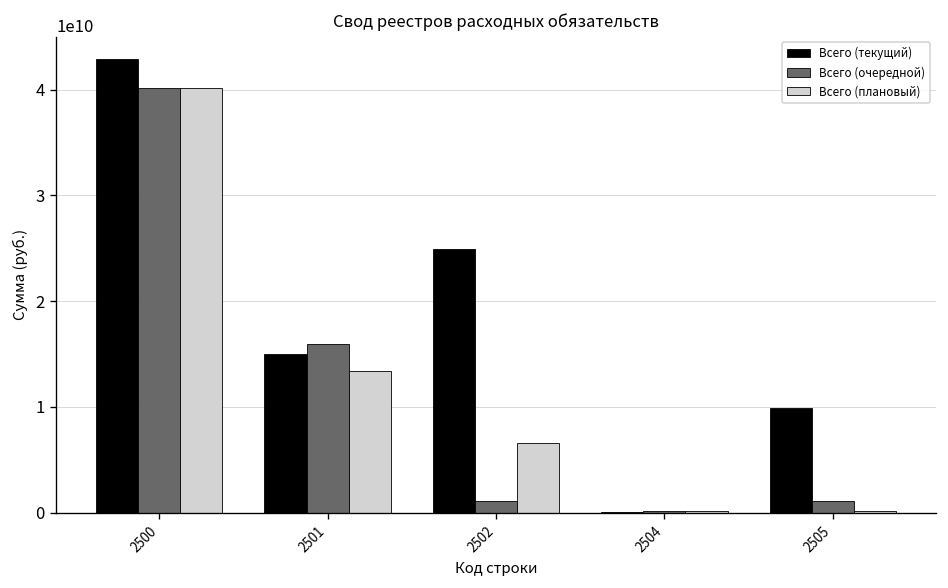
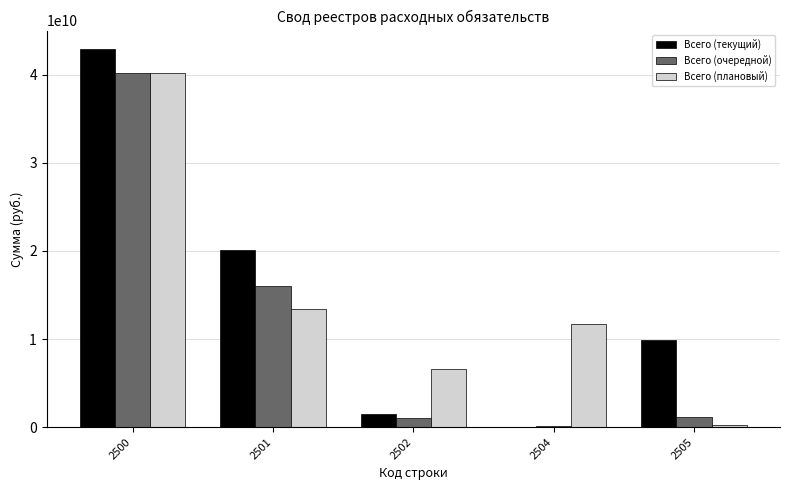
  {
    "Всего (текущий)": {
      "2500": 43000000000,
-     "2501": 15000000000,
-     "2502": 25000000000,
+     "2501": 20000000000,
+     "2502": 1000000000,
      "2505": 10000000000
    },
    "Всего (очередной)": {
      "2500": 40000000000,
      "2501": 16000000000,
      "2502": 1000000000,
      "2505": 1000000000
    },
    "Всего (плановый)": {
      "2500": 40000000000,
      "2501": 13000000000,
      "2502": 7000000000,
-     "2504": 0
+     "2504": 12000000000
    }
  }
